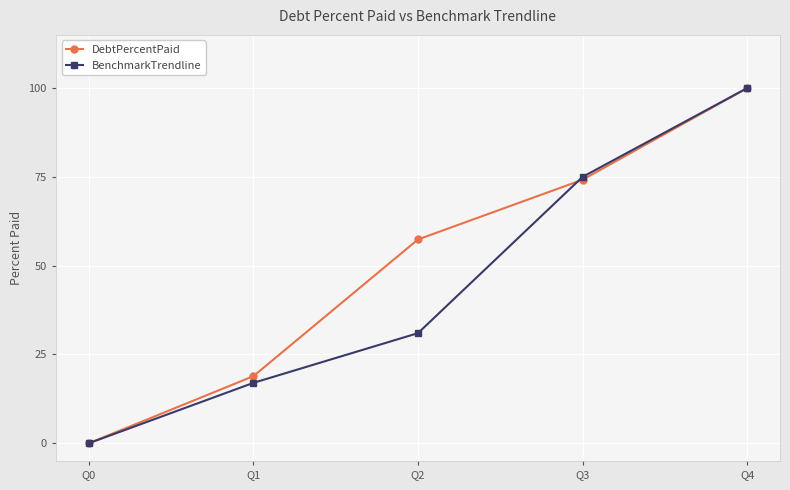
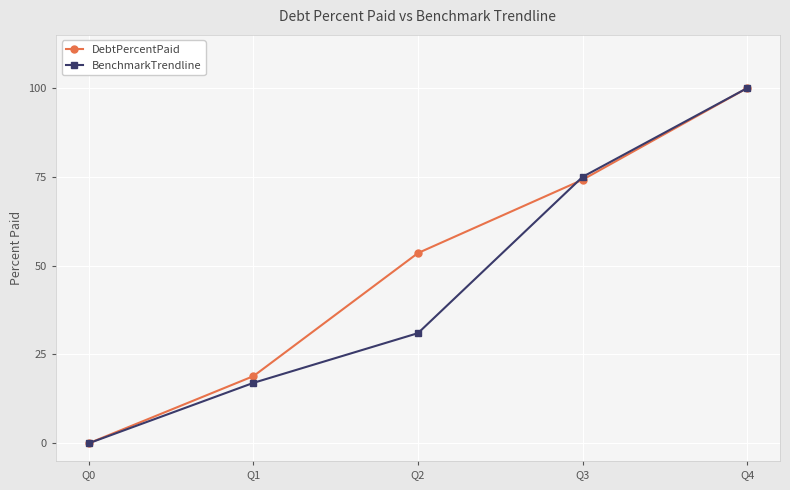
  {
    "DebtPercentPaid": {
      "Q1": 19,
-     "Q2": 57,
+     "Q2": 54,
      "Q3": 74
    },
    "BenchmarkTrendline": {
      "Q1": 17,
      "Q2": 31,
      "Q3": 75
    }
  }
